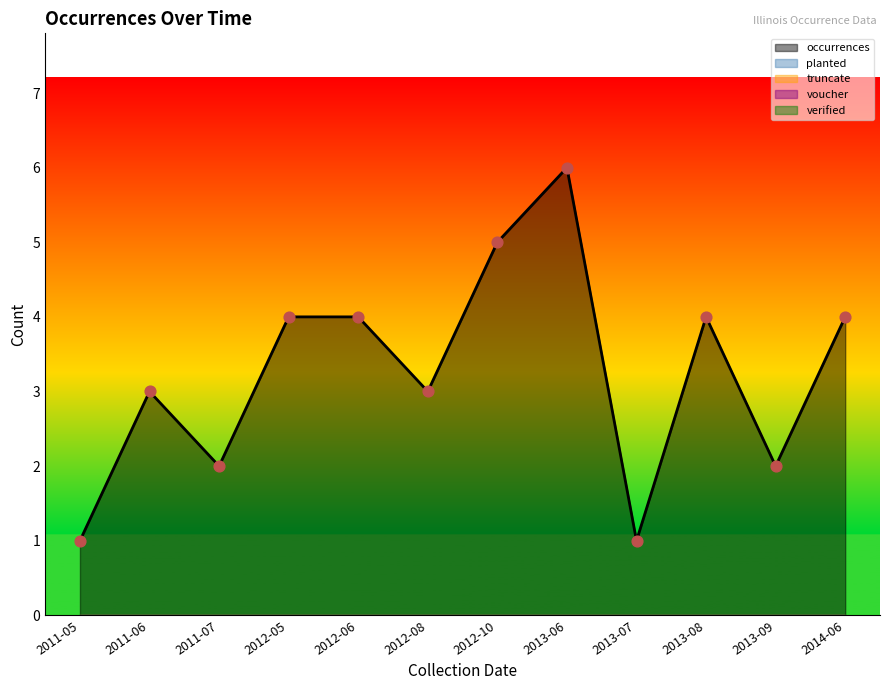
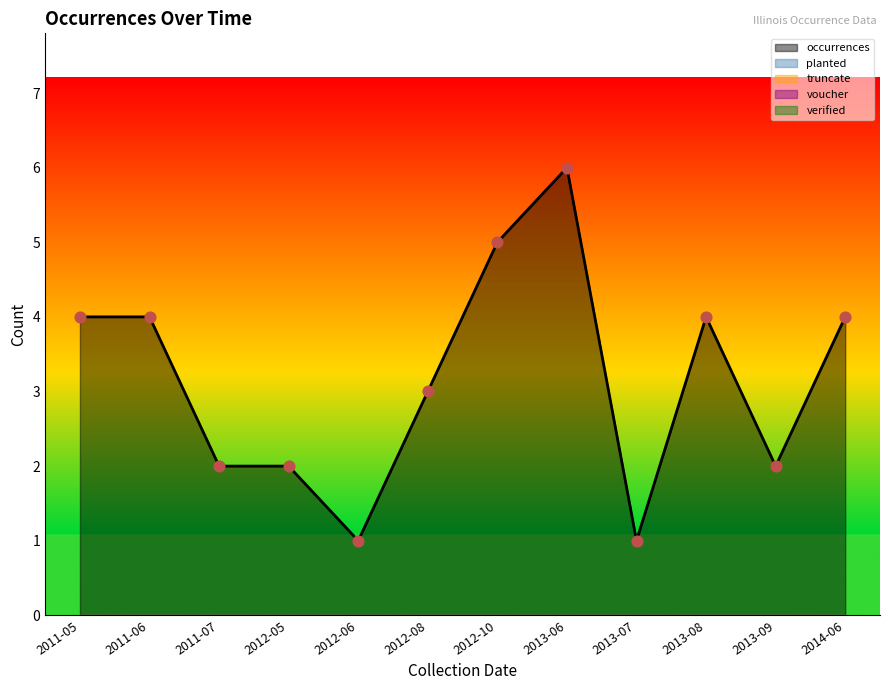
  {
    "occurrences": {
-     "2011-05": 1,
-     "2011-06": 3,
+     "2011-05": 4,
+     "2011-06": 4,
      "2011-07": 2,
-     "2012-05": 4,
-     "2012-06": 4,
+     "2012-05": 2,
+     "2012-06": 1,
      "2012-08": 3,
      "2012-10": 5,
      "2013-06": 6,
      "2013-07": 1,
      "2013-08": 4,
      "2013-09": 2,
      "2014-06": 4
    },
    "verified": {
      "2011-05": 0,
      "2011-06": 0,
      "2011-07": 0,
      "2012-05": 0,
      "2012-06": 0,
      "2012-08": 0,
      "2012-10": 0,
      "2013-06": 0,
      "2013-07": 0,
      "2013-08": 0,
      "2013-09": 0,
      "2014-06": 0
    }
  }
